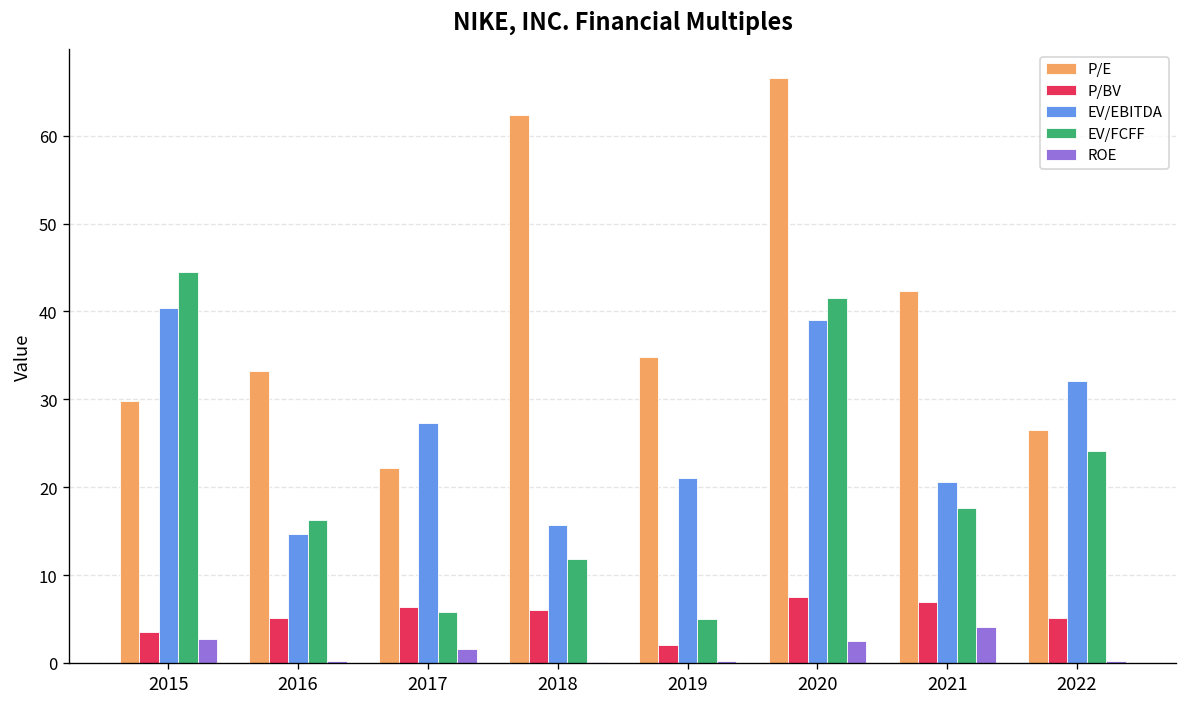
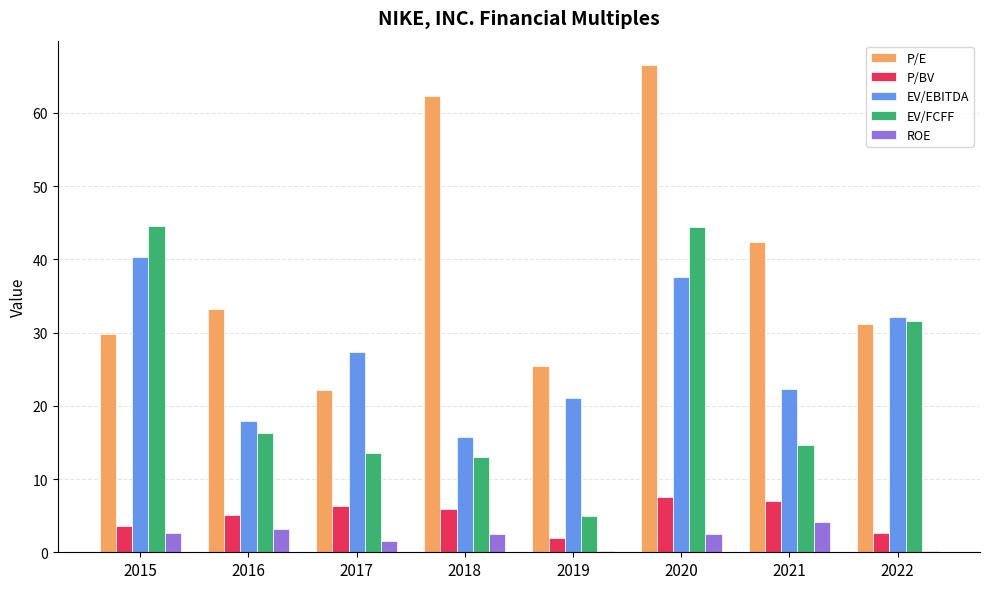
  {
    "P/E": {
      "2015": 30,
      "2016": 33,
      "2017": 22,
      "2018": 62,
-     "2019": 35,
+     "2019": 25,
      "2020": 67,
      "2021": 42,
-     "2022": 26
+     "2022": 31
    },
    "P/BV": {
      "2015": 4,
      "2016": 5,
      "2017": 6,
      "2018": 6,
      "2019": 2,
      "2020": 8,
      "2021": 7,
-     "2022": 5
+     "2022": 3
    },
    "EV/EBITDA": {
      "2015": 40,
-     "2016": 15,
+     "2016": 18,
      "2017": 27,
      "2018": 16,
      "2019": 21,
-     "2020": 39,
-     "2021": 21,
+     "2020": 38,
+     "2021": 22,
      "2022": 32
    },
    "EV/FCFF": {
      "2015": 44,
      "2016": 16,
-     "2017": 6,
-     "2018": 12,
+     "2017": 14,
+     "2018": 13,
      "2019": 5,
-     "2020": 42,
-     "2021": 18,
-     "2022": 24
+     "2020": 44,
+     "2021": 15,
+     "2022": 32
    },
    "ROE": {
      "2015": 3,
-     "2016": 0,
+     "2016": 3,
      "2017": 2,
-     "2018": 0,
+     "2018": 2,
      "2020": 3,
      "2021": 4
    }
  }
